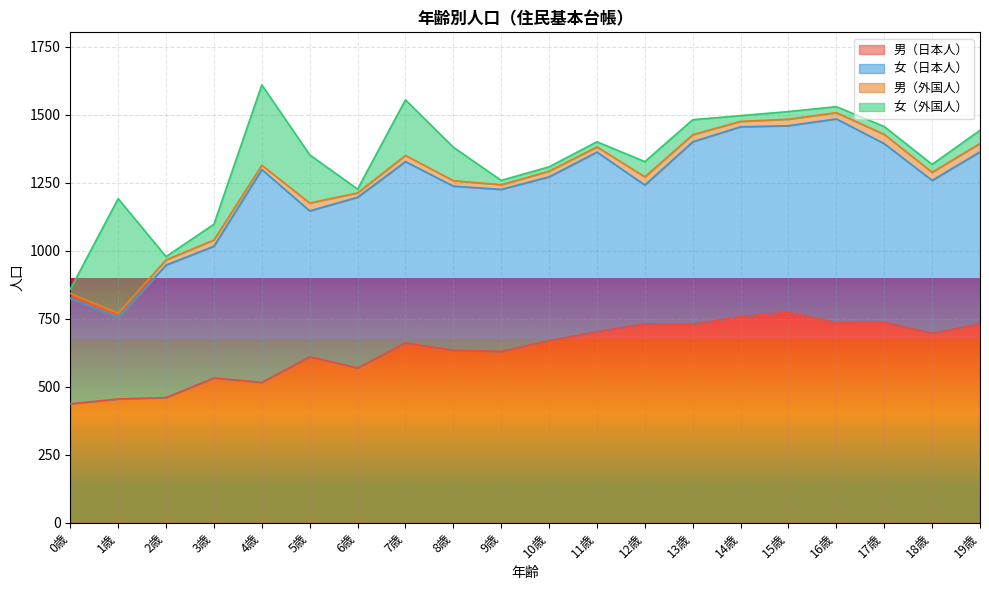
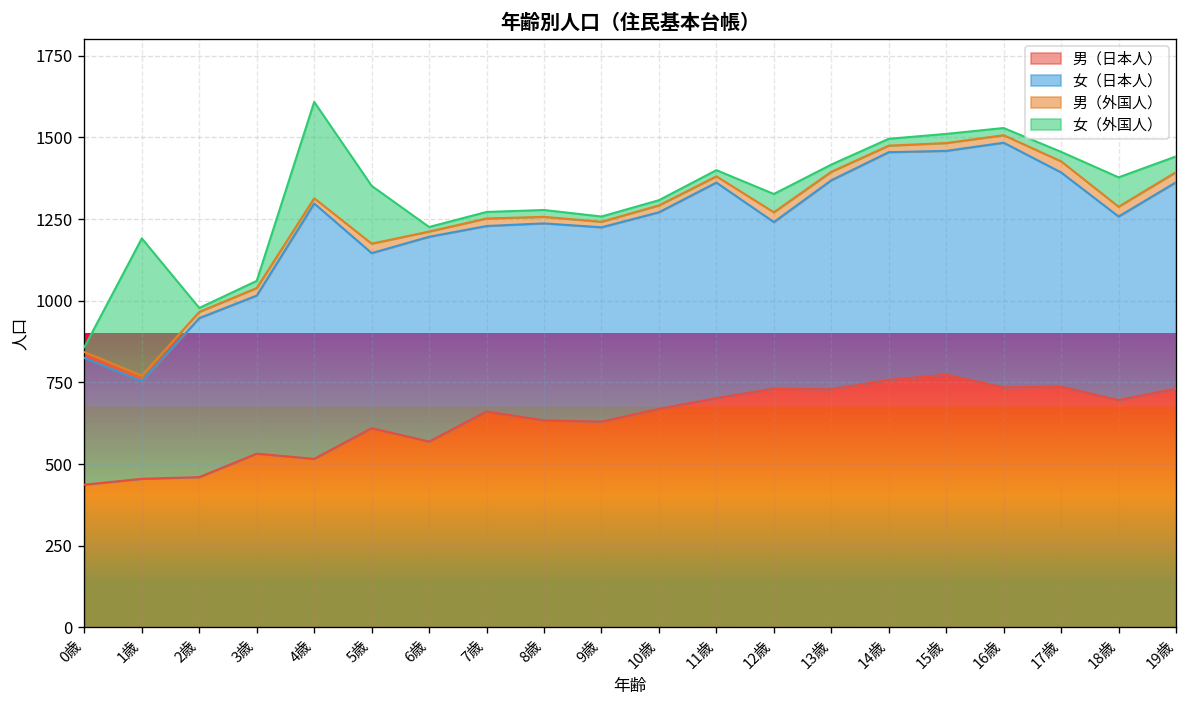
  {
    "女（日本人）": {
      "0歳": 390,
      "1歳": 300,
      "2歳": 490,
      "3歳": 480,
      "4歳": 780,
      "5歳": 540,
      "6歳": 630,
-     "7歳": 670,
+     "7歳": 570,
      "8歳": 600,
      "9歳": 600,
      "10歳": 600,
      "11歳": 660,
      "12歳": 510,
-     "13歳": 670,
+     "13歳": 640,
      "14歳": 700,
      "15歳": 690,
      "16歳": 750,
      "17歳": 660,
      "18歳": 560,
      "19歳": 630
    },
    "女（外国人）": {
      "0歳": 20,
      "1歳": 420,
      "2歳": 10,
-     "3歳": 60,
+     "3歳": 20,
      "4歳": 300,
      "5歳": 180,
      "6歳": 10,
-     "7歳": 200,
-     "8歳": 120,
+     "7歳": 20,
+     "8歳": 20,
      "9歳": 20,
      "10歳": 20,
      "11歳": 20,
      "12歳": 60,
-     "13歳": 60,
+     "13歳": 20,
      "14歳": 20,
      "15歳": 30,
      "16歳": 20,
      "17歳": 30,
-     "18歳": 30,
+     "18歳": 90,
      "19歳": 50
    }
  }
